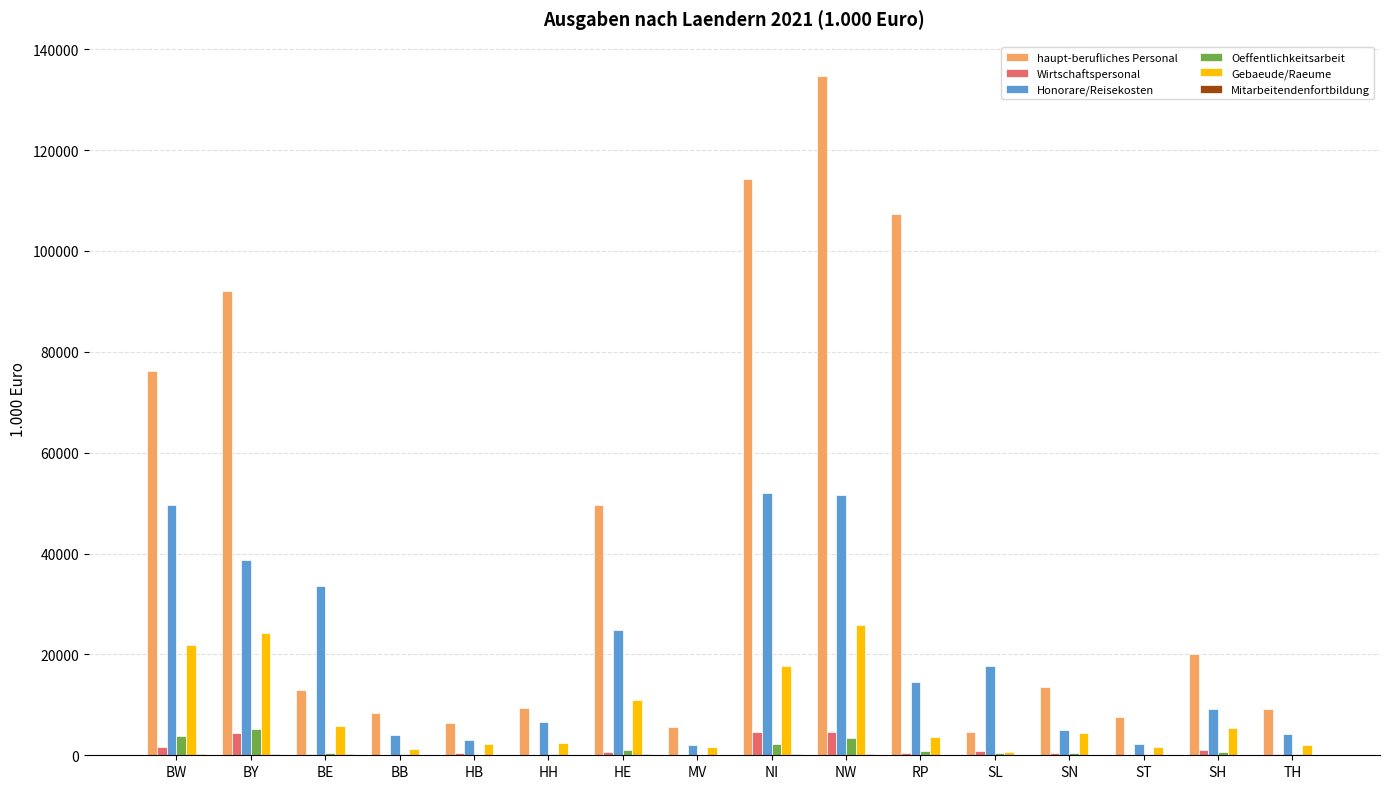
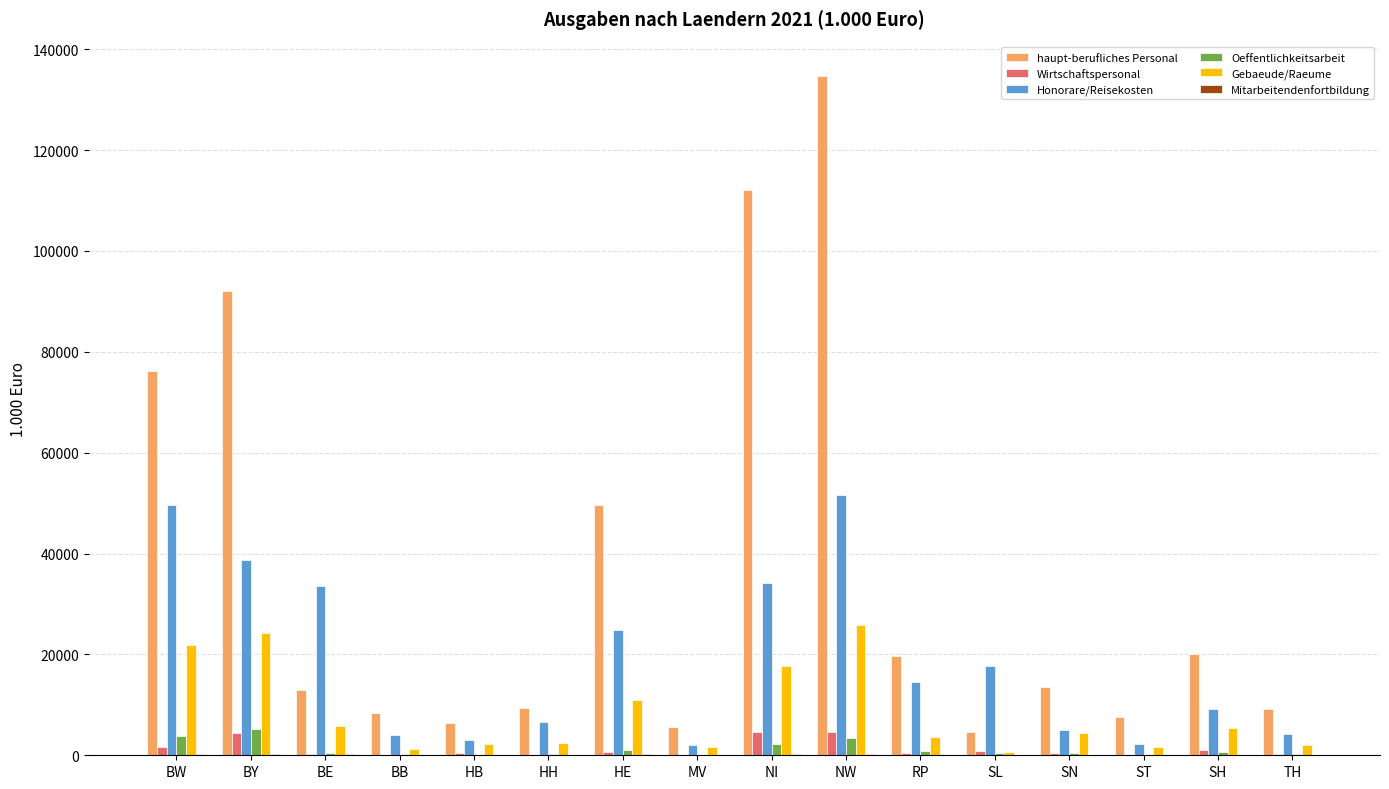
  {
    "haupt-berufliches Personal": {
      "BW": 76000,
      "BY": 92000,
      "BE": 13000,
      "BB": 8000,
      "HB": 6000,
      "HH": 9000,
      "HE": 50000,
      "MV": 6000,
-     "NI": 114000,
+     "NI": 112000,
      "NW": 135000,
-     "RP": 107000,
+     "RP": 20000,
      "SL": 5000,
      "SN": 13000,
      "ST": 7000,
      "SH": 20000,
      "TH": 9000
    },
    "Wirtschaftspersonal": {
      "BW": 2000,
      "BY": 4000,
      "HH": 0,
      "HE": 1000,
      "NI": 5000,
      "NW": 5000,
      "SL": 1000,
      "SH": 1000
    },
    "Honorare/Reisekosten": {
      "BW": 50000,
      "BY": 39000,
      "BE": 34000,
      "BB": 4000,
      "HB": 3000,
      "HH": 7000,
      "HE": 25000,
      "MV": 2000,
-     "NI": 52000,
+     "NI": 34000,
      "NW": 52000,
      "RP": 15000,
      "SL": 18000,
      "SN": 5000,
      "ST": 2000,
      "SH": 9000,
      "TH": 4000
    },
    "Oeffentlichkeitsarbeit": {
      "BW": 4000,
      "BY": 5000,
      "HE": 1000,
      "NI": 2000,
      "NW": 3000,
      "RP": 1000,
      "SH": 1000
    },
    "Gebaeude/Raeume": {
      "BW": 22000,
      "BY": 24000,
      "BE": 6000,
      "BB": 1000,
      "HB": 2000,
      "HH": 2000,
      "HE": 11000,
      "MV": 2000,
      "NI": 18000,
      "NW": 26000,
      "RP": 4000,
      "SL": 1000,
      "SN": 4000,
      "ST": 2000,
      "SH": 5000,
      "TH": 2000
    }
  }
